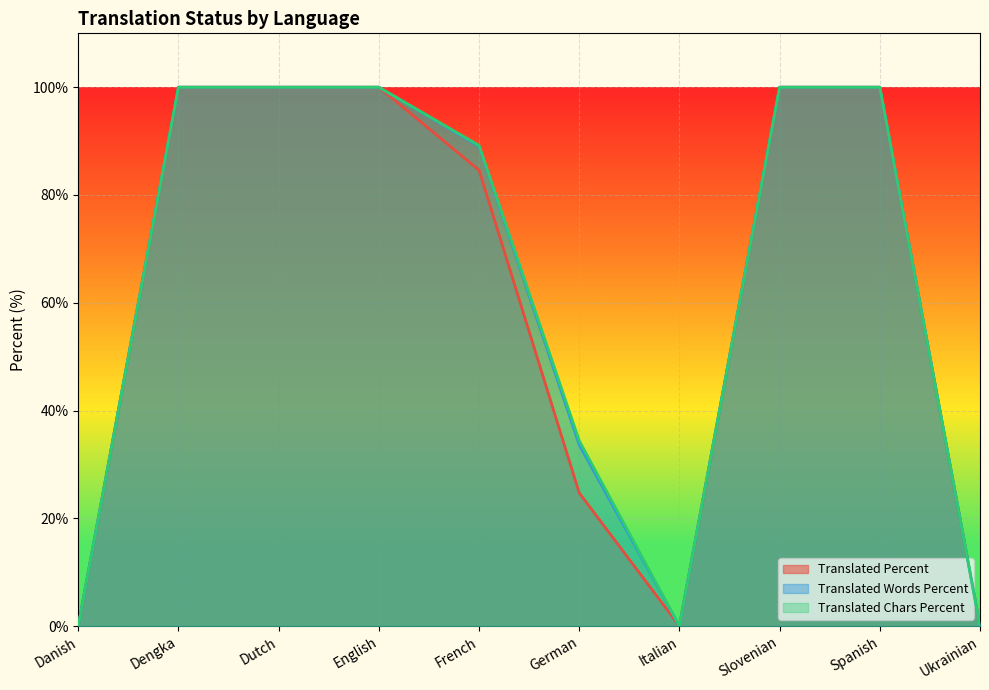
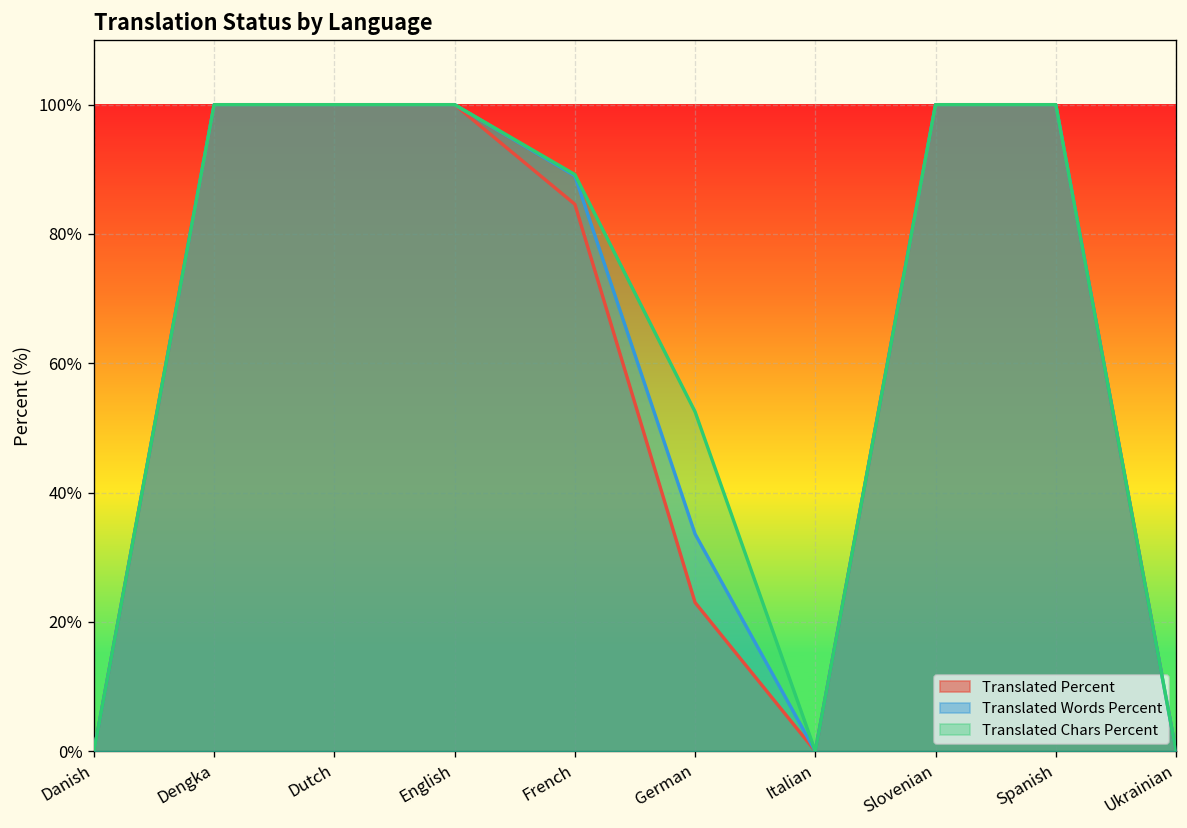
  {
    "Translated Percent": {
      "French": "85%",
-     "German": "25%"
+     "German": "23%"
    },
    "Translated Words Percent": {
      "German": "34%"
    },
    "Translated Chars Percent": {
-     "German": "34%"
+     "German": "53%"
    }
  }
